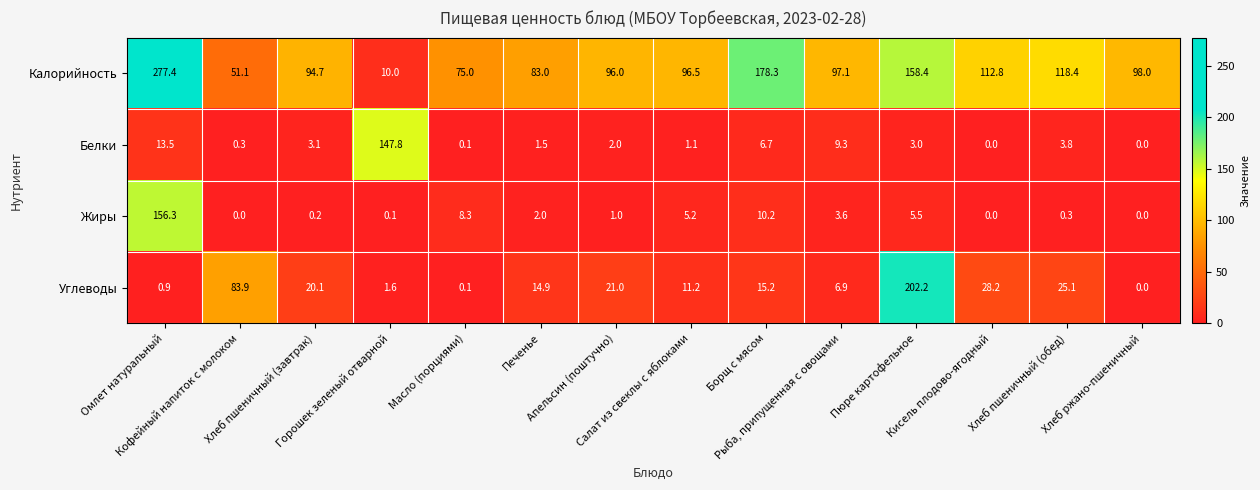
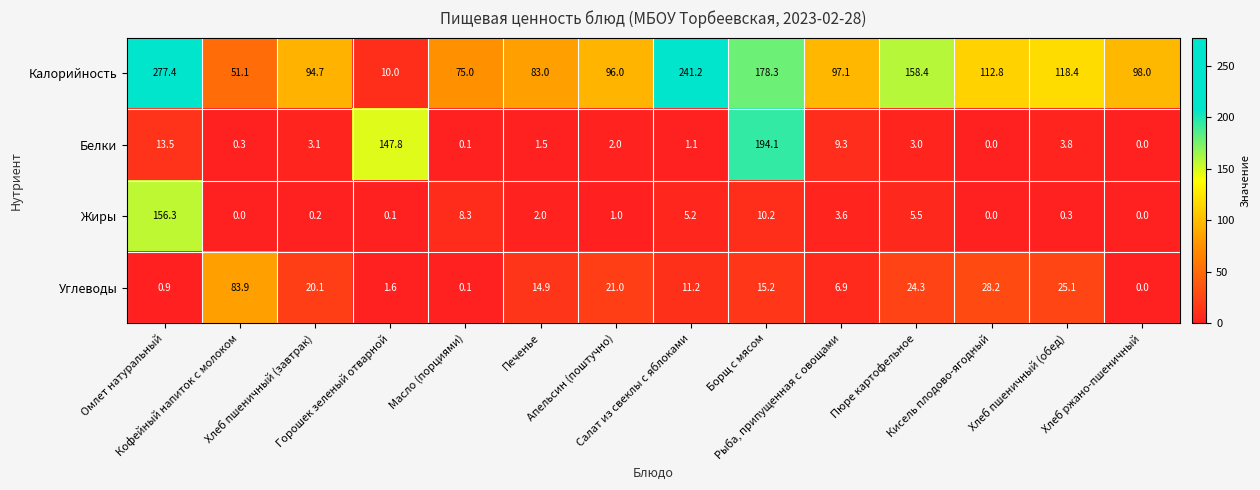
  {
    "Калорийность": {
      "Омлет натуральный": 277.4,
      "Кофейный напиток с молоком": 51.1,
      "Хлеб пшеничный (завтрак)": 94.7,
      "Горошек зеленый отварной": 10.0,
      "Масло (порциями)": 75.0,
      "Печенье": 83.0,
      "Апельсин (поштучно)": 96.0,
-     "Салат из свеклы с яблоками": 96.5,
+     "Салат из свеклы с яблоками": 241.2,
      "Борщ с мясом": 178.3,
      "Рыба, припущенная с овощами": 97.1,
      "Пюре картофельное": 158.4,
      "Кисель плодово-ягодный": 112.8,
      "Хлеб пшеничный (обед)": 118.4,
      "Хлеб ржано-пшеничный": 98.0
    },
    "Белки": {
      "Омлет натуральный": 13.5,
      "Кофейный напиток с молоком": 0.3,
      "Хлеб пшеничный (завтрак)": 3.1,
      "Горошек зеленый отварной": 147.8,
      "Масло (порциями)": 0.1,
      "Печенье": 1.5,
      "Апельсин (поштучно)": 2.0,
      "Салат из свеклы с яблоками": 1.1,
-     "Борщ с мясом": 6.7,
+     "Борщ с мясом": 194.1,
      "Рыба, припущенная с овощами": 9.3,
      "Пюре картофельное": 3.0,
      "Кисель плодово-ягодный": 0.0,
      "Хлеб пшеничный (обед)": 3.8,
      "Хлеб ржано-пшеничный": 0.0
    },
    "Жиры": {
      "Омлет натуральный": 156.3,
      "Кофейный напиток с молоком": 0.0,
      "Хлеб пшеничный (завтрак)": 0.2,
      "Горошек зеленый отварной": 0.1,
      "Масло (порциями)": 8.3,
      "Печенье": 2.0,
      "Апельсин (поштучно)": 1.0,
      "Салат из свеклы с яблоками": 5.2,
      "Борщ с мясом": 10.2,
      "Рыба, припущенная с овощами": 3.6,
      "Пюре картофельное": 5.5,
      "Кисель плодово-ягодный": 0.0,
      "Хлеб пшеничный (обед)": 0.3,
      "Хлеб ржано-пшеничный": 0.0
    },
    "Углеводы": {
      "Омлет натуральный": 0.9,
      "Кофейный напиток с молоком": 83.9,
      "Хлеб пшеничный (завтрак)": 20.1,
      "Горошек зеленый отварной": 1.6,
      "Масло (порциями)": 0.1,
      "Печенье": 14.9,
      "Апельсин (поштучно)": 21.0,
      "Салат из свеклы с яблоками": 11.2,
      "Борщ с мясом": 15.2,
      "Рыба, припущенная с овощами": 6.9,
-     "Пюре картофельное": 202.2,
+     "Пюре картофельное": 24.3,
      "Кисель плодово-ягодный": 28.2,
      "Хлеб пшеничный (обед)": 25.1,
      "Хлеб ржано-пшеничный": 0.0
    }
  }
